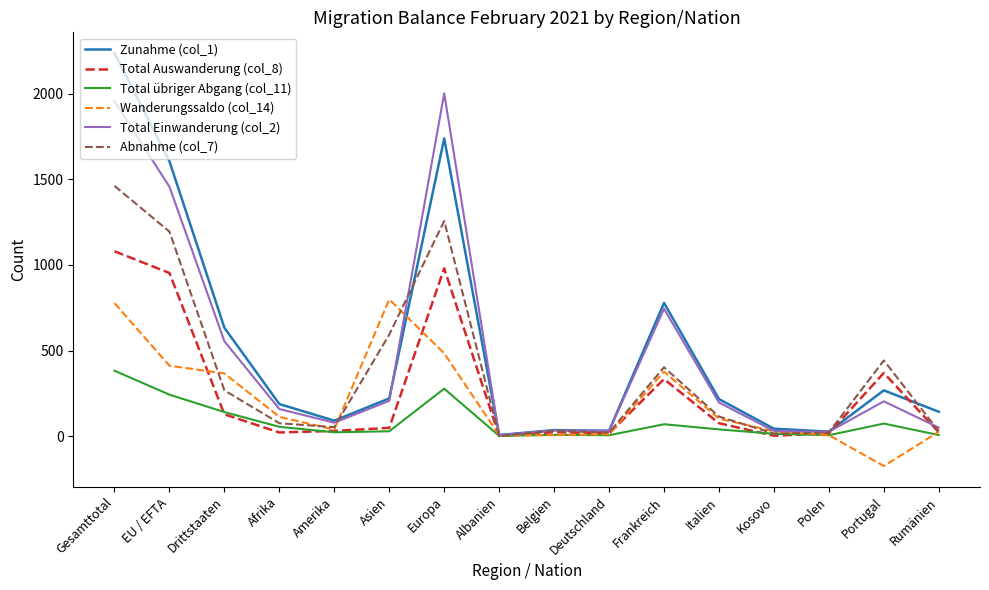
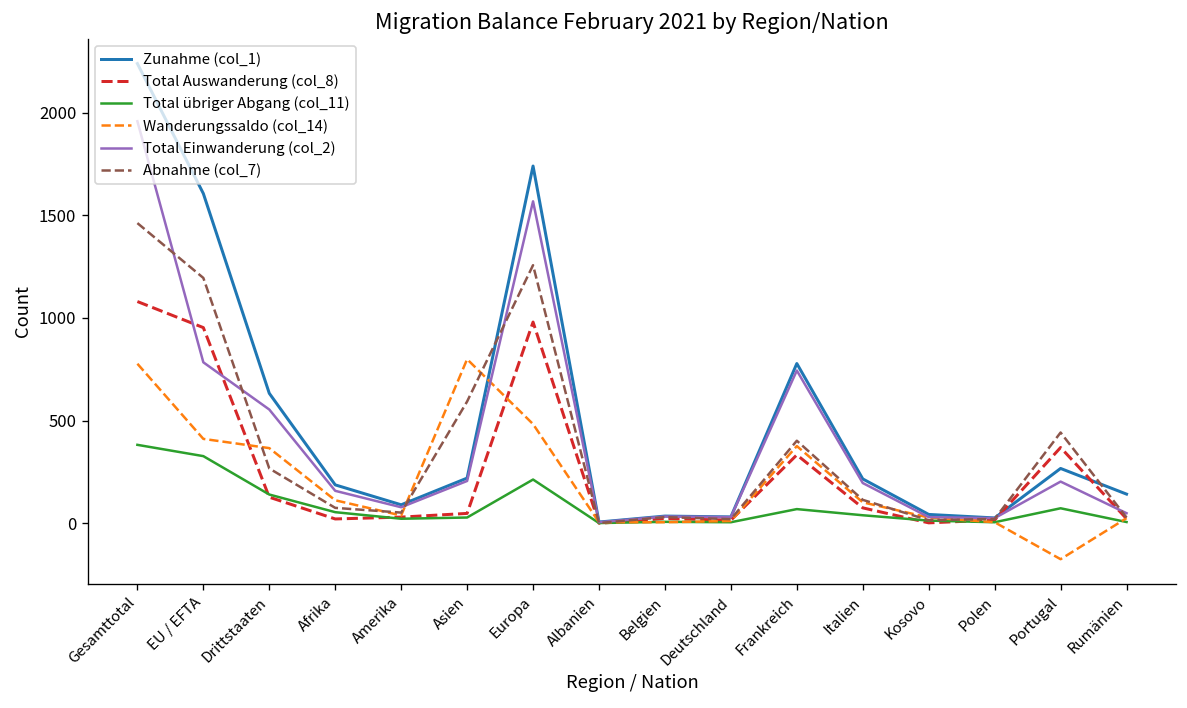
  {
    "Zunahme (col_1)": {
      "EU / EFTA": 1610,
      "Drittstaaten": 630,
      "Afrika": 190,
      "Europa": 1740,
      "Frankreich": 780,
      "Italien": 220,
      "Portugal": 270,
      "Rumänien": 140
    },
    "Total Auswanderung (col_8)": {
      "Gesamttotal": 1080,
      "EU / EFTA": 950,
      "Afrika": 20,
      "Asien": 50,
      "Europa": 980,
      "Frankreich": 330,
      "Italien": 80,
      "Portugal": 370
    },
    "Total übriger Abgang (col_11)": {
      "Gesamttotal": 380,
-     "EU / EFTA": 240,
+     "EU / EFTA": 330,
      "Afrika": 50,
      "Asien": 30,
-     "Europa": 280,
+     "Europa": 210,
      "Frankreich": 70,
      "Italien": 40,
      "Portugal": 70,
      "Rumänien": 10
    },
    "Wanderungssaldo (col_14)": {
      "Gesamttotal": 780,
      "EU / EFTA": 410,
      "Drittstaaten": 370,
      "Afrika": 110,
      "Asien": 800,
      "Europa": 480,
      "Frankreich": 380,
      "Portugal": -180
    },
    "Total Einwanderung (col_2)": {
-     "EU / EFTA": 1460,
+     "EU / EFTA": 780,
      "Drittstaaten": 550,
      "Afrika": 160,
-     "Europa": 2000,
+     "Europa": 1570,
      "Frankreich": 740,
      "Italien": 200,
      "Portugal": 200,
      "Rumänien": 50
    },
    "Abnahme (col_7)": {
      "Gesamttotal": 1460,
      "EU / EFTA": 1200,
      "Drittstaaten": 270,
      "Afrika": 80,
      "Asien": 590,
      "Europa": 1260,
      "Frankreich": 400,
      "Portugal": 440
    }
  }
